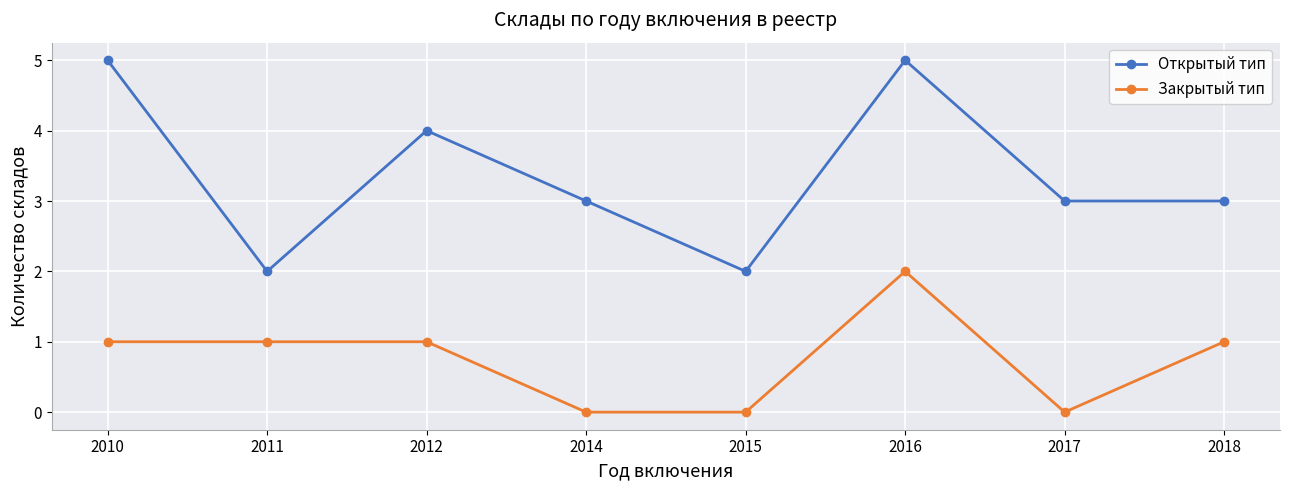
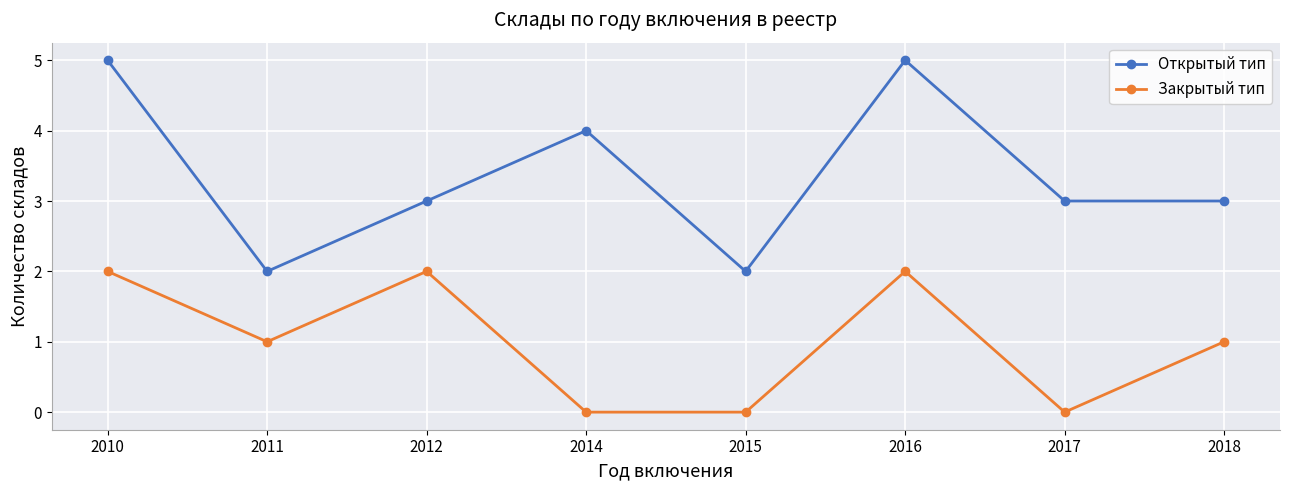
  {
    "Открытый тип": {
      "2010": 5,
      "2011": 2,
-     "2012": 4,
-     "2014": 3,
+     "2012": 3,
+     "2014": 4,
      "2015": 2,
      "2016": 5,
      "2017": 3,
      "2018": 3
    },
    "Закрытый тип": {
-     "2010": 1,
+     "2010": 2,
      "2011": 1,
-     "2012": 1,
+     "2012": 2,
      "2014": 0,
      "2015": 0,
      "2016": 2,
      "2017": 0,
      "2018": 1
    }
  }
